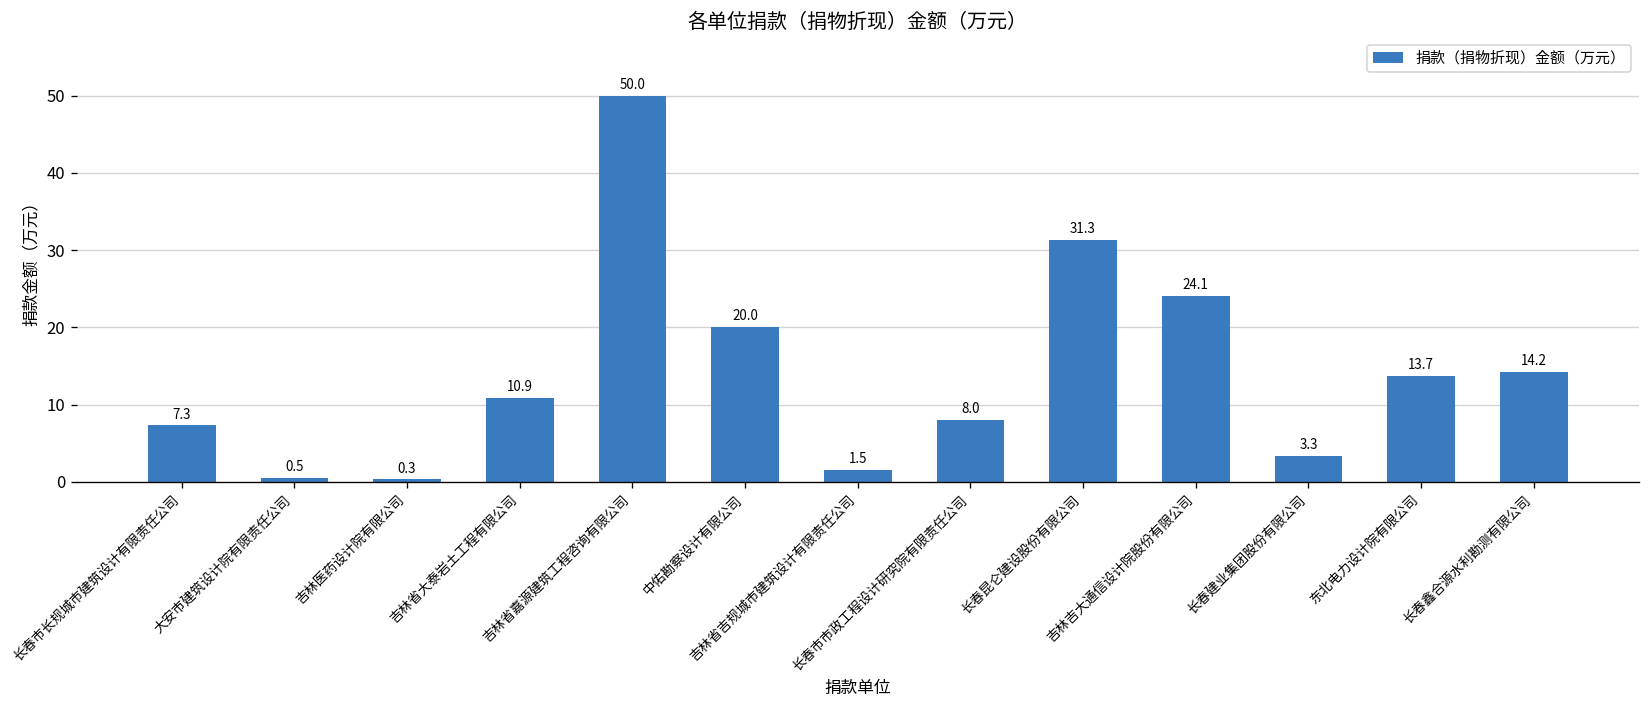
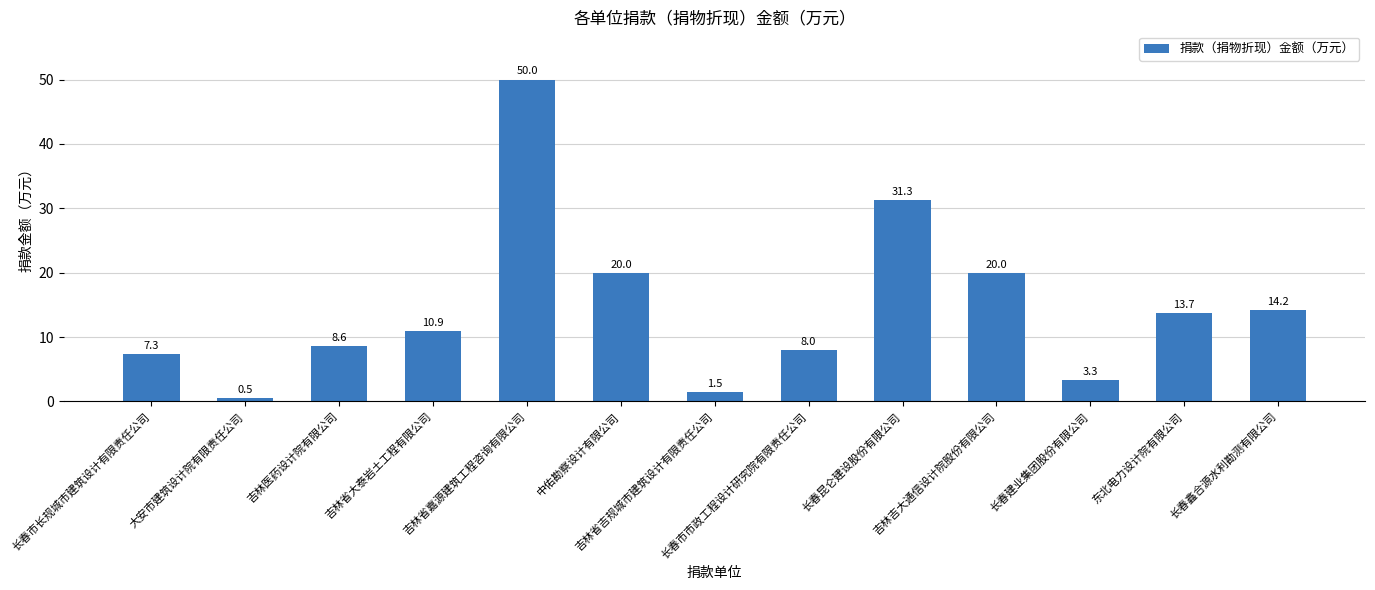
  {
    "长春市长规城市建筑设计有限责任公司": 7.3,
    "大安市建筑设计院有限责任公司": 0.5,
-   "吉林医药设计院有限公司": 0.3,
+   "吉林医药设计院有限公司": 8.6,
    "吉林省大泰岩土工程有限公司": 10.9,
    "吉林省嘉源建筑工程咨询有限公司": 50.0,
    "中佑勘察设计有限公司": 20.0,
    "吉林省吉规城市建筑设计有限责任公司": 1.5,
    "长春市市政工程设计研究院有限责任公司": 8.0,
    "长春昆仑建设股份有限公司": 31.3,
-   "吉林吉大通信设计院股份有限公司": 24.1,
+   "吉林吉大通信设计院股份有限公司": 20.0,
    "长春建业集团股份有限公司": 3.3,
    "东北电力设计院有限公司": 13.7,
    "长春鑫合源水利勘测有限公司": 14.2
  }
